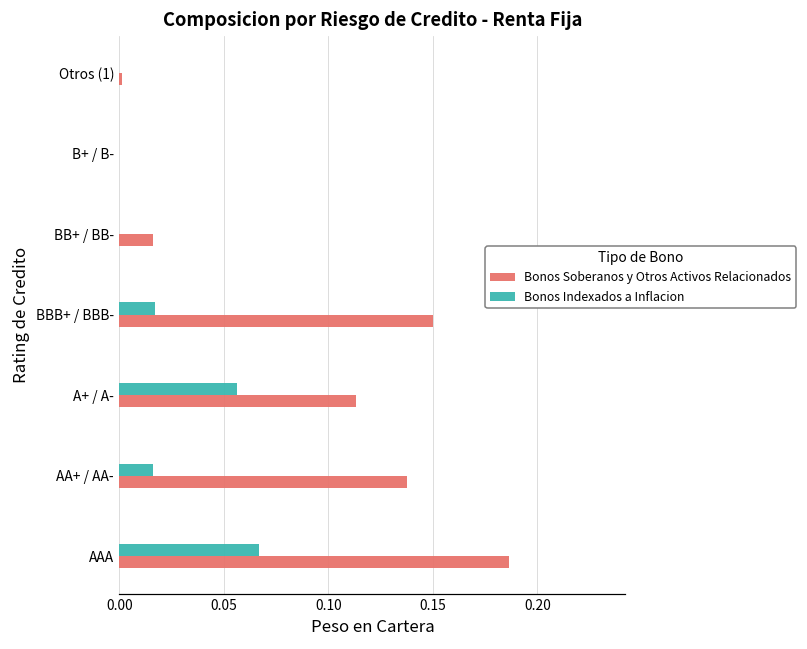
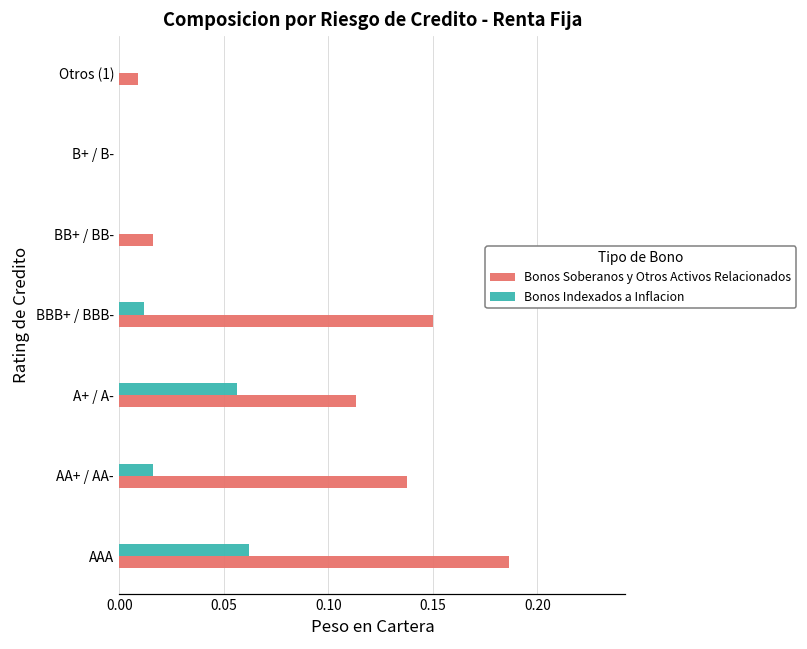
  {
    "Bonos Soberanos y Otros Activos Relacionados": {
-     "Otros (1)": 0.001,
+     "Otros (1)": 0.009,
      "B+ / B-": 0.000,
      "BB+ / BB-": 0.016,
      "BBB+ / BBB-": 0.150,
      "A+ / A-": 0.113,
      "AA+ / AA-": 0.138,
      "AAA": 0.186
    },
    "Bonos Indexados a Inflacion": {
      "B+ / B-": 0.000,
      "BB+ / BB-": 0.000,
-     "BBB+ / BBB-": 0.017,
+     "BBB+ / BBB-": 0.012,
      "A+ / A-": 0.056,
      "AA+ / AA-": 0.016,
-     "AAA": 0.067
+     "AAA": 0.062
    }
  }
